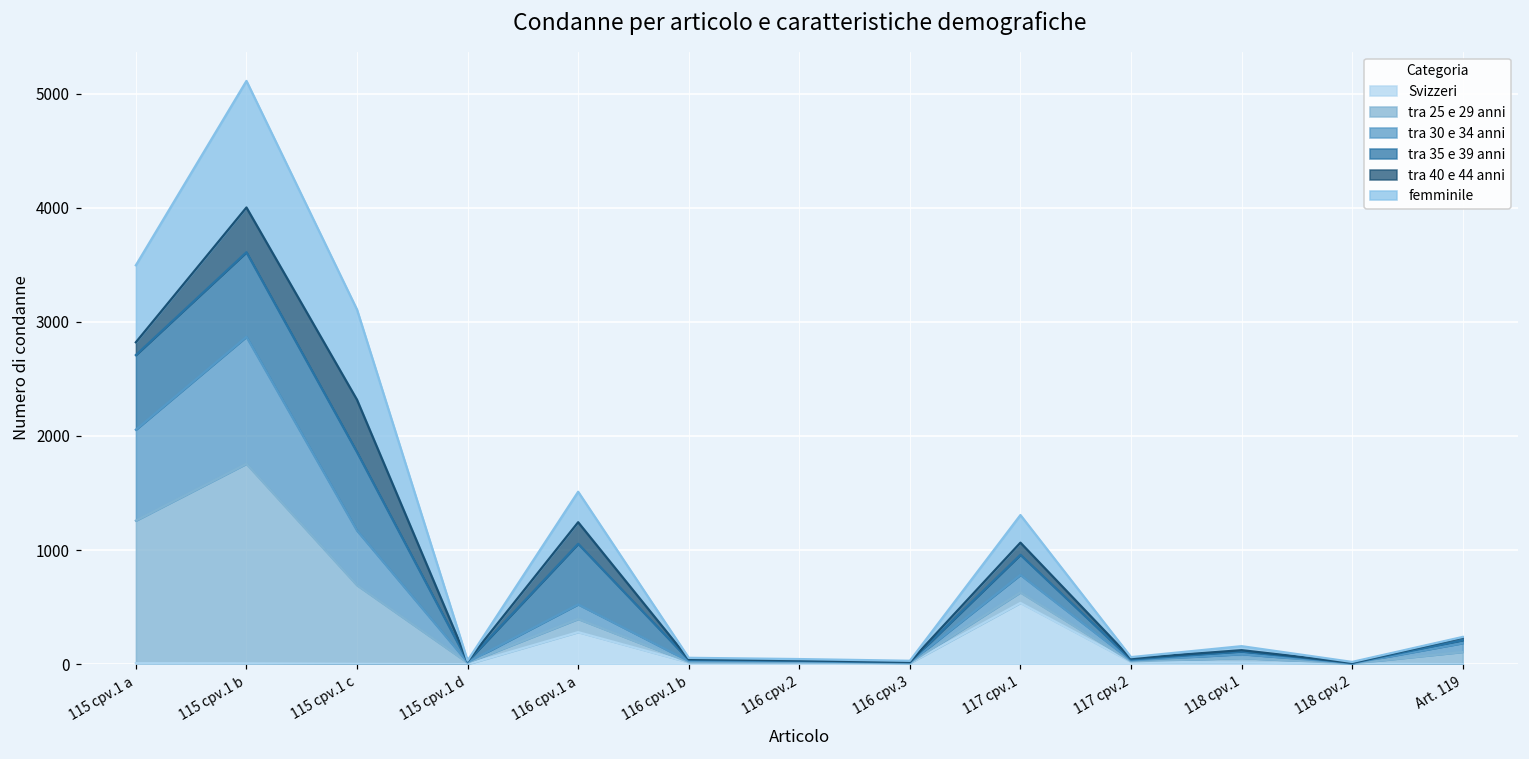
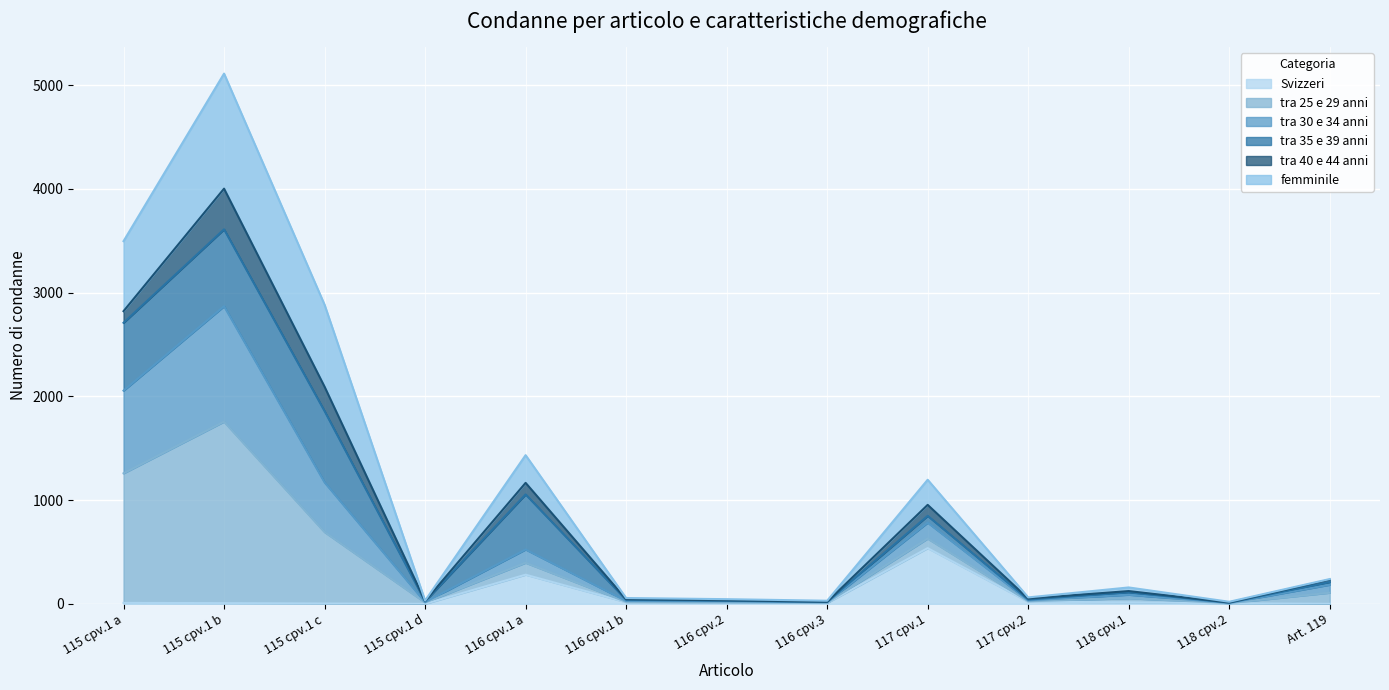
  {
    "tra 35 e 39 anni": {
      "115 cpv.1 a": 650,
      "115 cpv.1 b": 740,
      "115 cpv.1 c": 690,
      "116 cpv.1 a": 530,
-     "117 cpv.1": 180
+     "117 cpv.1": 70
    },
    "tra 40 e 44 anni": {
      "115 cpv.1 a": 110,
      "115 cpv.1 b": 390,
-     "115 cpv.1 c": 460,
-     "116 cpv.1 a": 190,
+     "115 cpv.1 c": 240,
+     "116 cpv.1 a": 110,
      "117 cpv.1": 110
    }
  }
